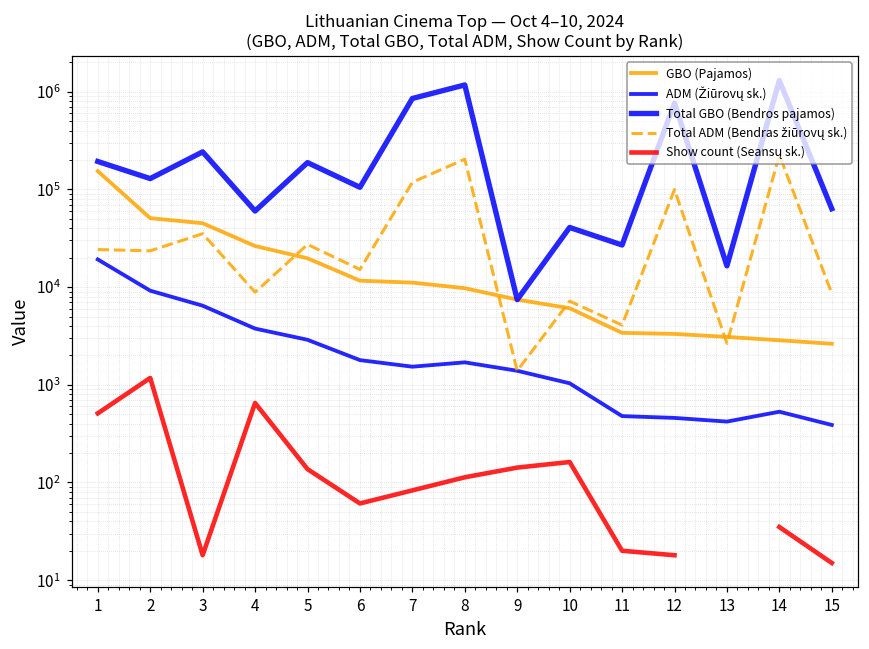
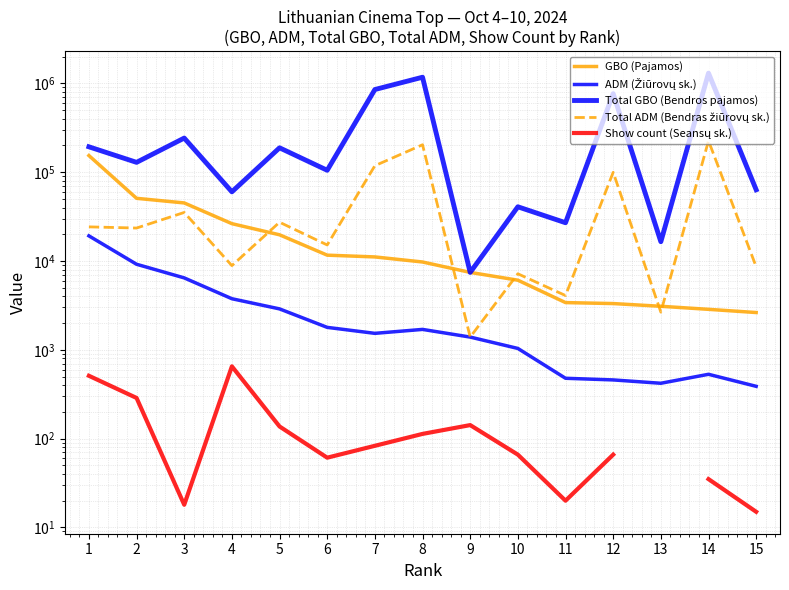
  {
    "Show count (Seansų sk.)": {
      "1": 500,
-     "2": 1200,
+     "2": 290,
      "3": 18,
      "4": 700,
      "5": 140,
      "6": 60,
      "7": 80,
      "8": 110,
      "9": 140,
-     "10": 160,
+     "10": 70,
      "11": 20,
-     "12": 18,
+     "12": 70,
      "14": 35,
      "15": 15
    }
  }
